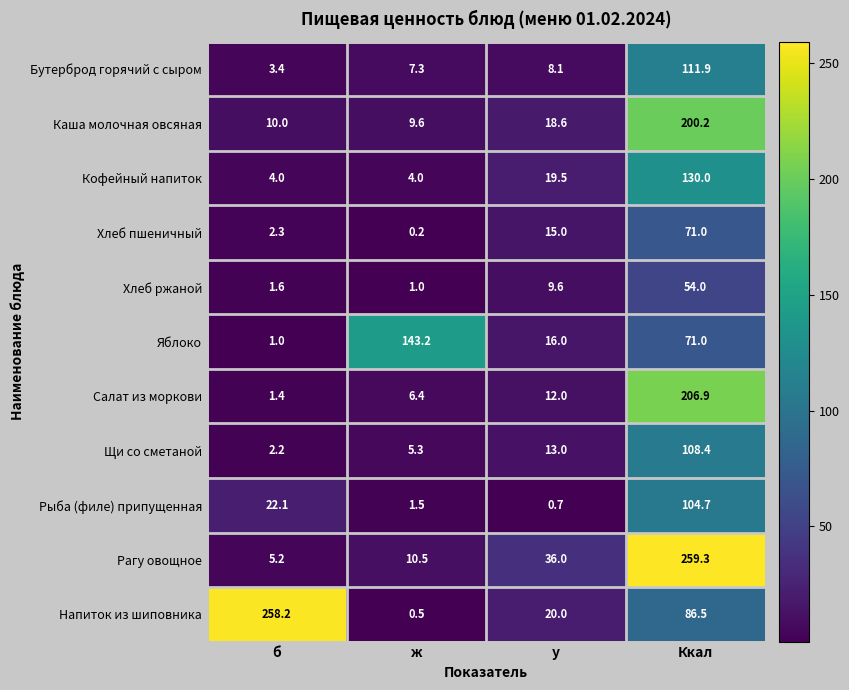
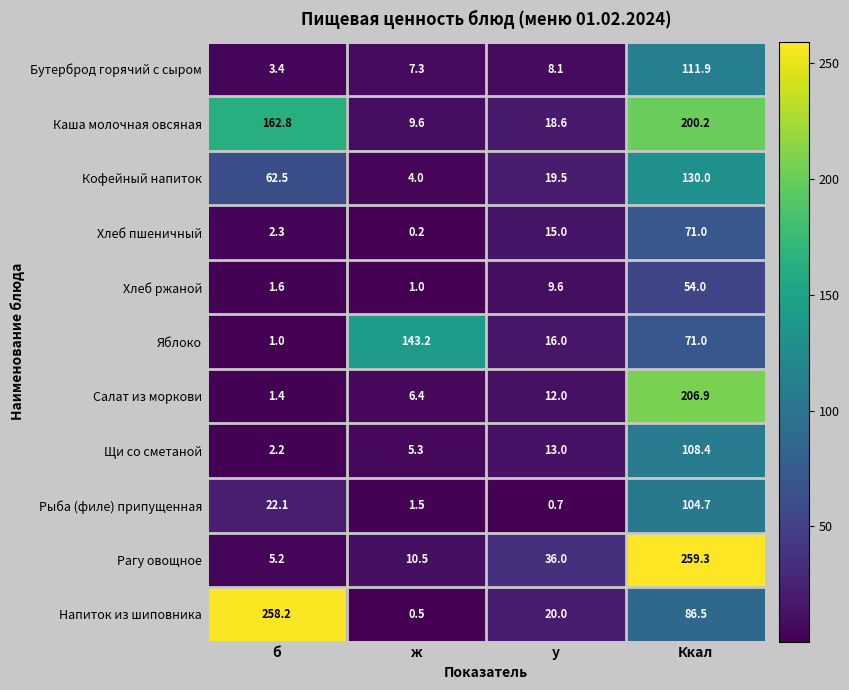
  {
    "Бутерброд горячий с сыром": {
      "б": 3.4,
      "ж": 7.3,
      "у": 8.1,
      "Ккал": 111.9
    },
    "Каша молочная овсяная": {
-     "б": 10.0,
+     "б": 162.8,
      "ж": 9.6,
      "у": 18.6,
      "Ккал": 200.2
    },
    "Кофейный напиток": {
-     "б": 4.0,
+     "б": 62.5,
      "ж": 4.0,
      "у": 19.5,
      "Ккал": 130.0
    },
    "Хлеб пшеничный": {
      "б": 2.3,
      "ж": 0.2,
      "у": 15.0,
      "Ккал": 71.0
    },
    "Хлеб ржаной": {
      "б": 1.6,
      "ж": 1.0,
      "у": 9.6,
      "Ккал": 54.0
    },
    "Яблоко": {
      "б": 1.0,
      "ж": 143.2,
      "у": 16.0,
      "Ккал": 71.0
    },
    "Салат из моркови": {
      "б": 1.4,
      "ж": 6.4,
      "у": 12.0,
      "Ккал": 206.9
    },
    "Щи со сметаной": {
      "б": 2.2,
      "ж": 5.3,
      "у": 13.0,
      "Ккал": 108.4
    },
    "Рыба (филе) припущенная": {
      "б": 22.1,
      "ж": 1.5,
      "у": 0.7,
      "Ккал": 104.7
    },
    "Рагу овощное": {
      "б": 5.2,
      "ж": 10.5,
      "у": 36.0,
      "Ккал": 259.3
    },
    "Напиток из шиповника": {
      "б": 258.2,
      "ж": 0.5,
      "у": 20.0,
      "Ккал": 86.5
    }
  }
